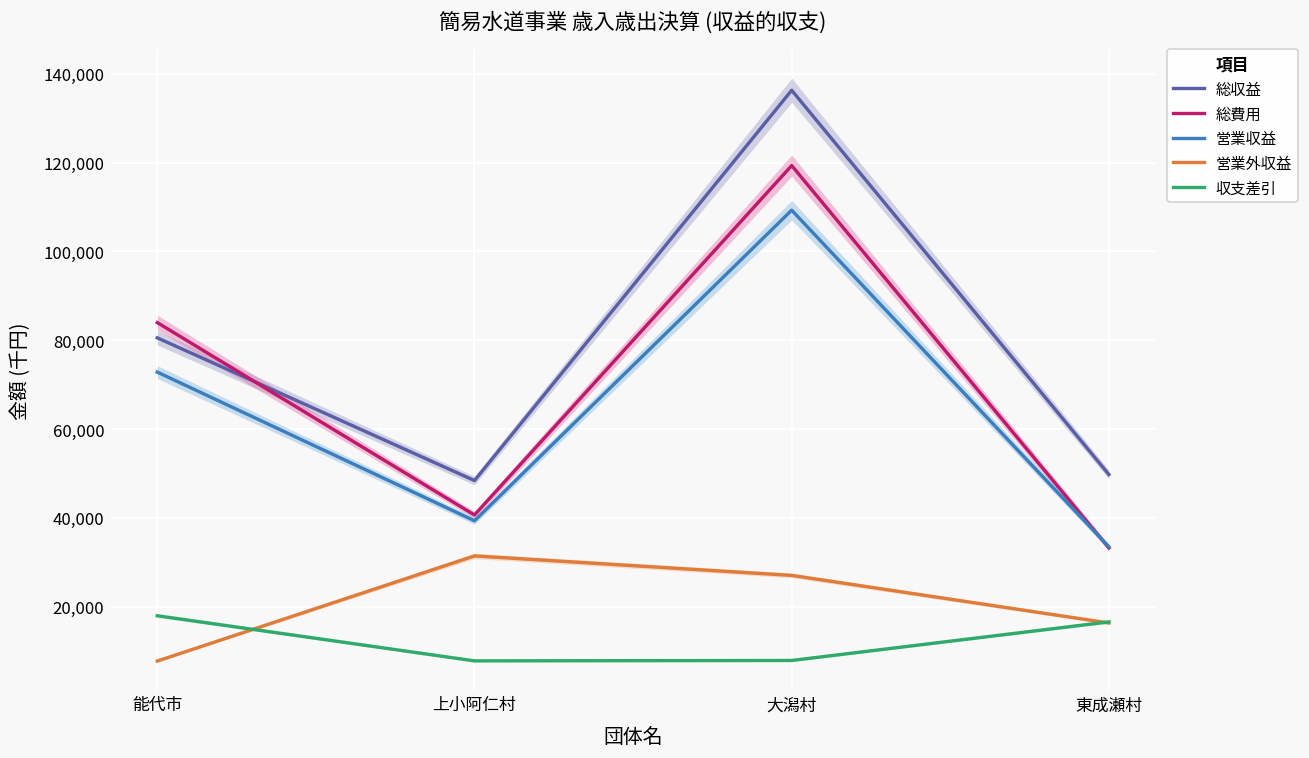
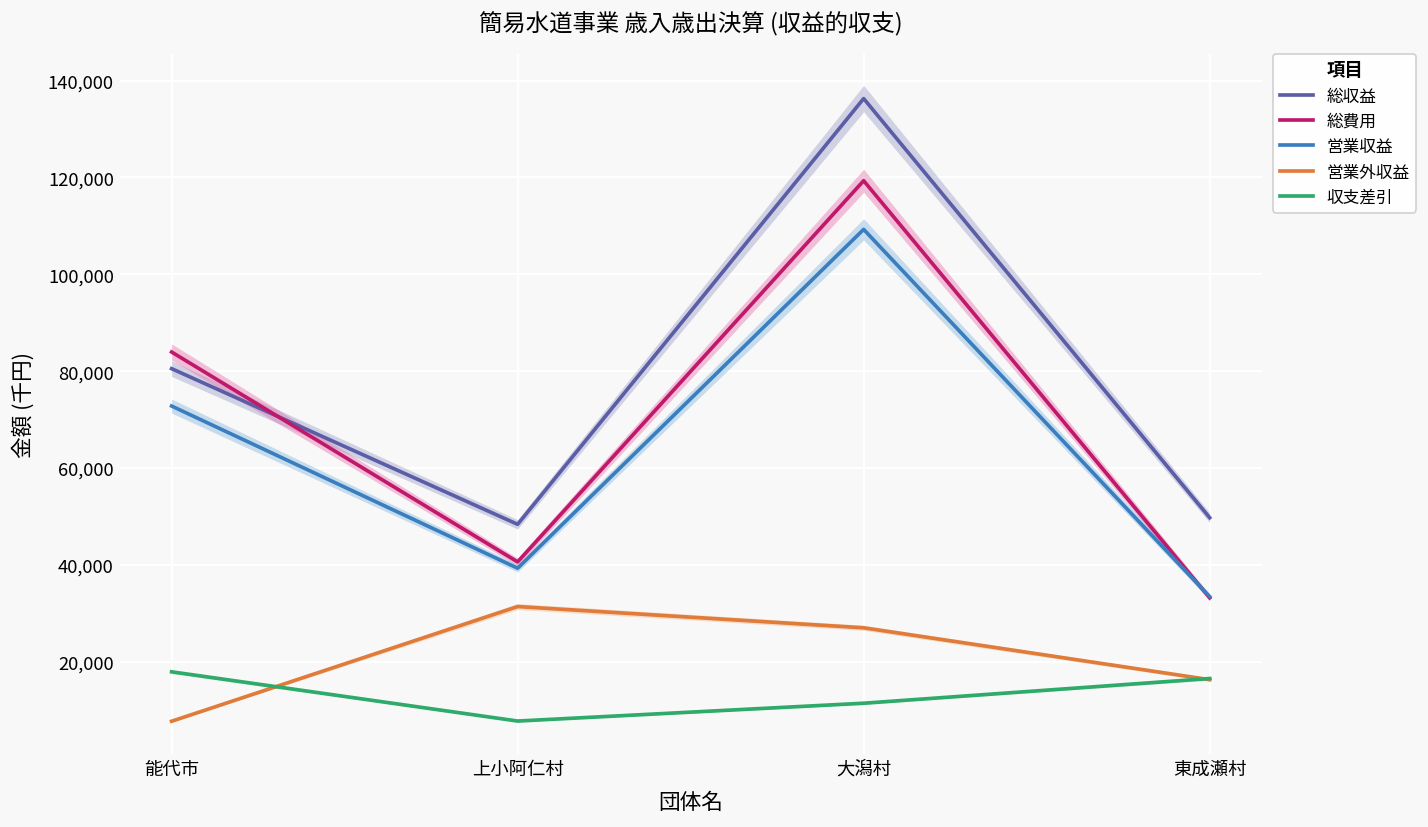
  {
    "総費用": {
      "能代市": "84,000",
      "大潟村": "119,000"
    },
    "収支差引": {
-     "大潟村": "8,000"
+     "大潟村": "11,000"
    }
  }
